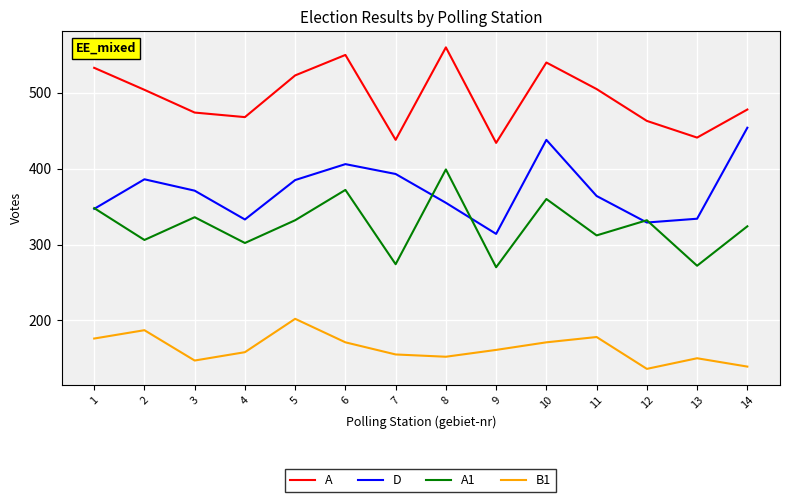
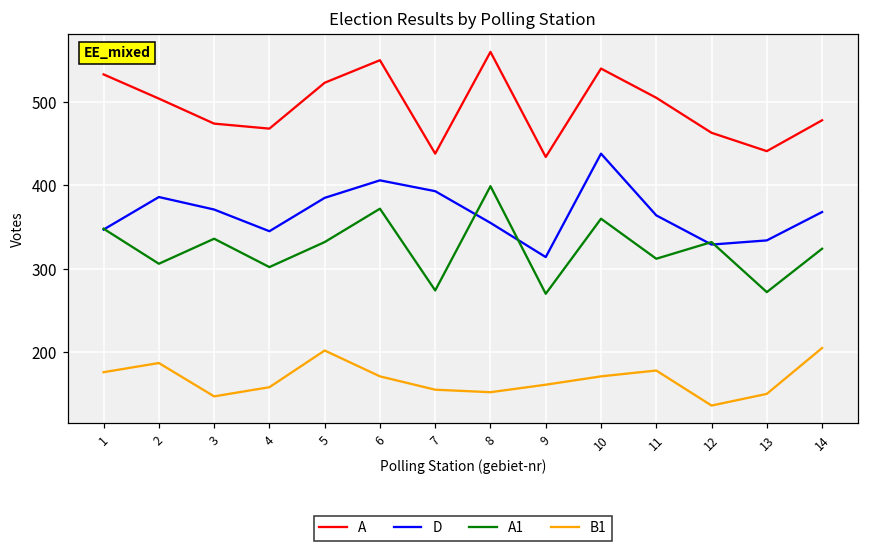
  {
    "A": {
      "1": 530,
      "2": 500,
      "3": 470,
      "4": 470,
      "5": 520,
      "6": 550,
      "7": 440,
      "8": 560,
      "9": 430,
      "10": 540,
      "11": 510,
      "12": 460,
      "13": 440,
      "14": 480
    },
    "D": {
      "2": 390,
      "3": 370,
-     "4": 330,
+     "4": 350,
      "5": 390,
      "6": 410,
      "7": 390,
      "8": 360,
      "9": 310,
      "10": 440,
      "11": 360,
      "13": 330,
-     "14": 450
+     "14": 370
    },
    "A1": {
      "2": 310,
      "3": 340,
      "4": 300,
      "5": 330,
      "6": 370,
      "7": 270,
      "8": 400,
      "9": 270,
      "10": 360,
      "11": 310,
      "13": 270,
      "14": 320
    },
    "B1": {
      "1": 180,
      "2": 190,
      "3": 150,
      "4": 160,
      "5": 200,
      "6": 170,
      "7": 160,
      "8": 150,
      "9": 160,
      "10": 170,
      "11": 180,
      "12": 140,
      "13": 150,
-     "14": 140
+     "14": 210
    }
  }
